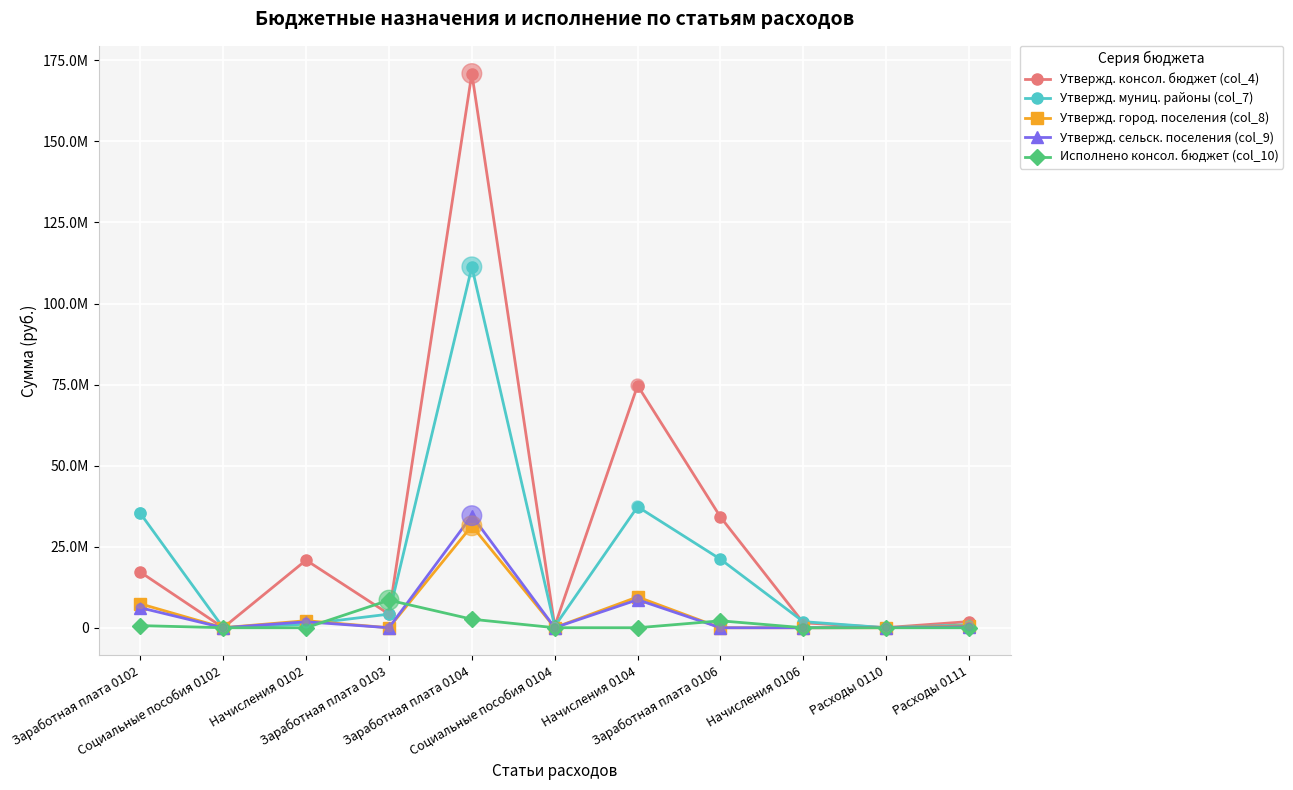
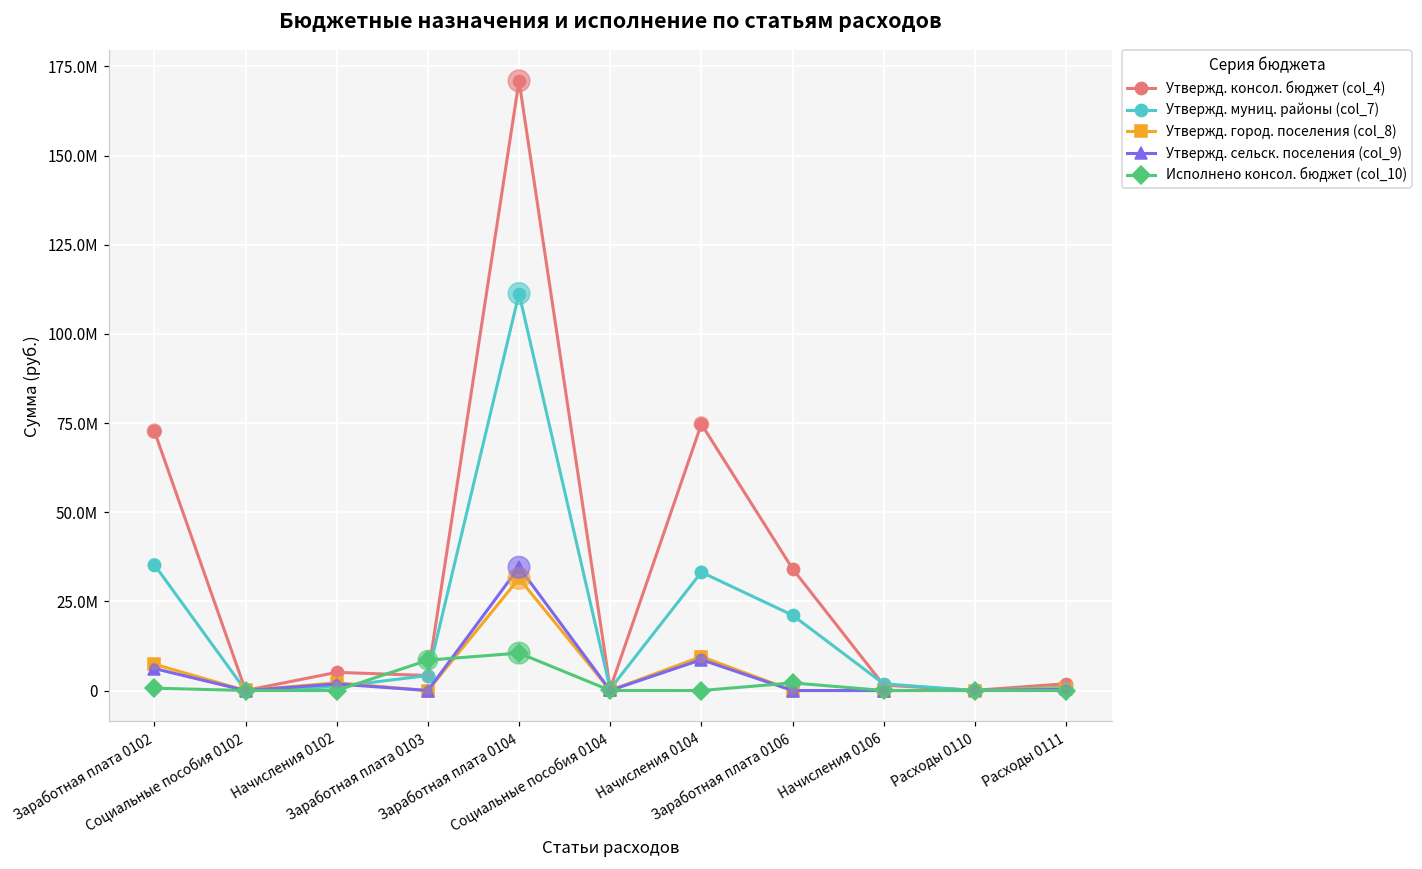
  {
    "Утвержд. консол. бюджет (col_4)": {
-     "Заработная плата 0102": 17000000,
-     "Начисления 0102": 21000000,
+     "Заработная плата 0102": 73000000,
+     "Начисления 0102": 5000000,
      "Заработная плата 0104": 171000000,
      "Начисления 0104": 75000000,
      "Заработная плата 0106": 34000000,
      "Расходы 0111": 2000000
    },
    "Утвержд. муниц. районы (col_7)": {
      "Заработная плата 0102": 35000000,
      "Заработная плата 0104": 111000000,
-     "Начисления 0104": 37000000,
+     "Начисления 0104": 33000000,
      "Заработная плата 0106": 21000000
    },
    "Утвержд. город. поселения (col_8)": {
      "Заработная плата 0102": 7000000,
      "Заработная плата 0104": 31000000,
      "Начисления 0104": 10000000
    },
    "Утвержд. сельск. поселения (col_9)": {
      "Заработная плата 0102": 6000000,
      "Заработная плата 0104": 35000000,
      "Начисления 0104": 9000000
    },
    "Исполнено консол. бюджет (col_10)": {
      "Заработная плата 0102": 1000000,
      "Начисления 0102": 0,
      "Заработная плата 0103": 9000000,
-     "Заработная плата 0104": 3000000,
+     "Заработная плата 0104": 10000000,
      "Начисления 0104": 0,
      "Заработная плата 0106": 2000000
    }
  }
